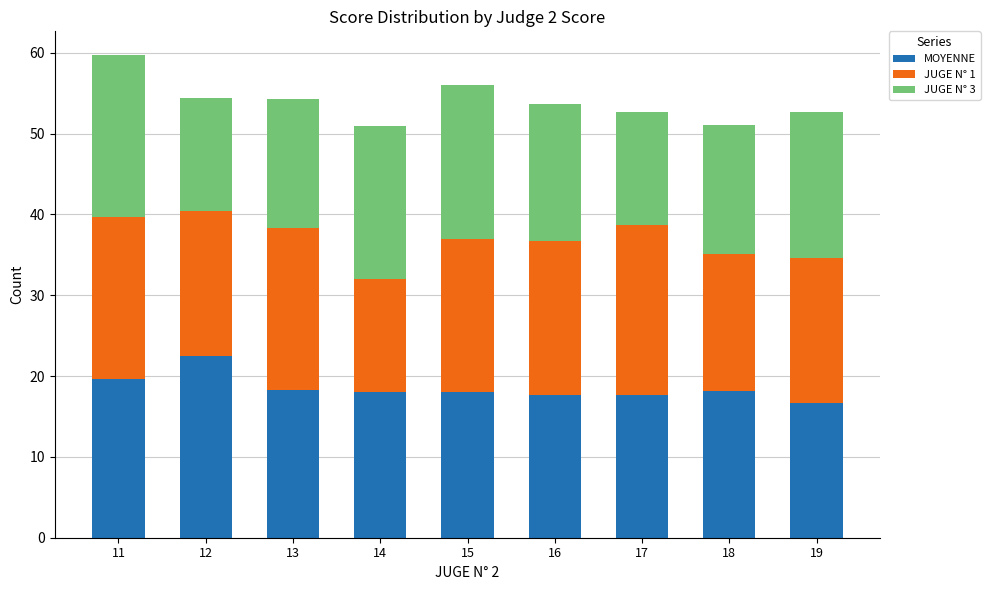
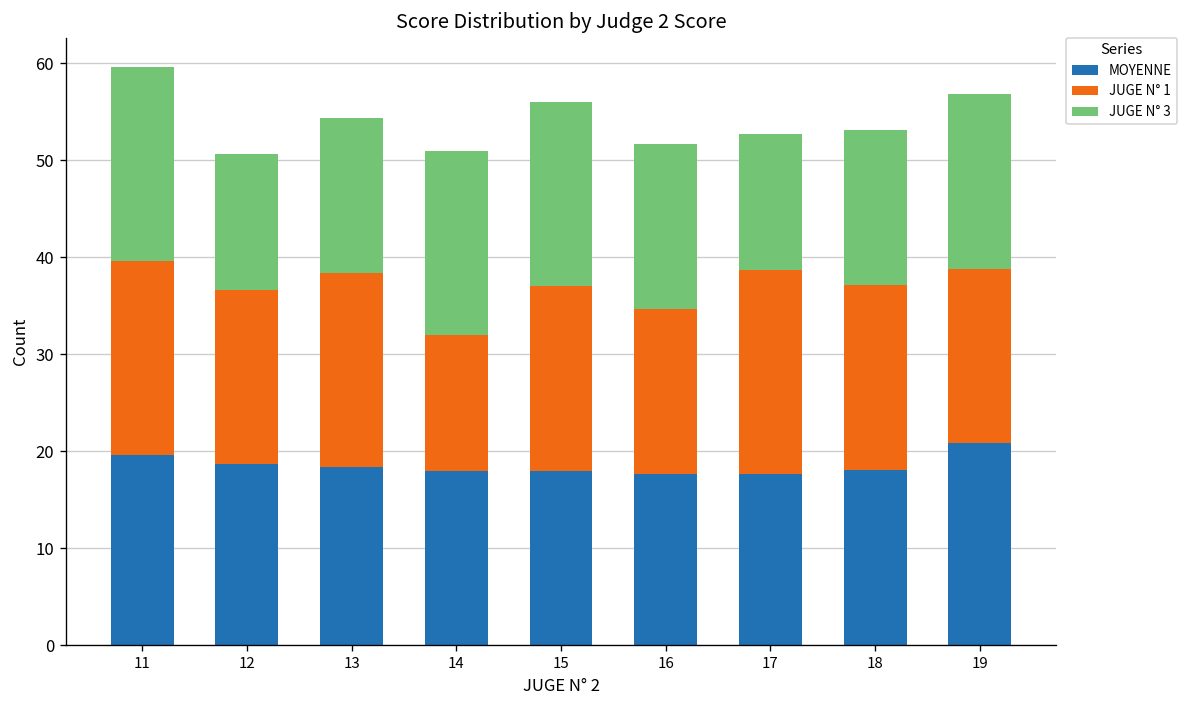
  {
    "MOYENNE": {
      "11": 20,
-     "12": 22,
+     "12": 19,
      "13": 18,
      "14": 18,
      "15": 18,
      "16": 18,
      "17": 18,
      "18": 18,
-     "19": 17
+     "19": 21
    },
    "JUGE N° 1": {
      "11": 20,
      "12": 18,
      "13": 20,
      "14": 14,
      "15": 19,
-     "16": 19,
+     "16": 17,
      "17": 21,
-     "18": 17,
+     "18": 19,
      "19": 18
    },
    "JUGE N° 3": {
      "11": 20,
      "12": 14,
      "13": 16,
      "14": 19,
      "15": 19,
      "16": 17,
      "17": 14,
      "18": 16,
      "19": 18
    }
  }
